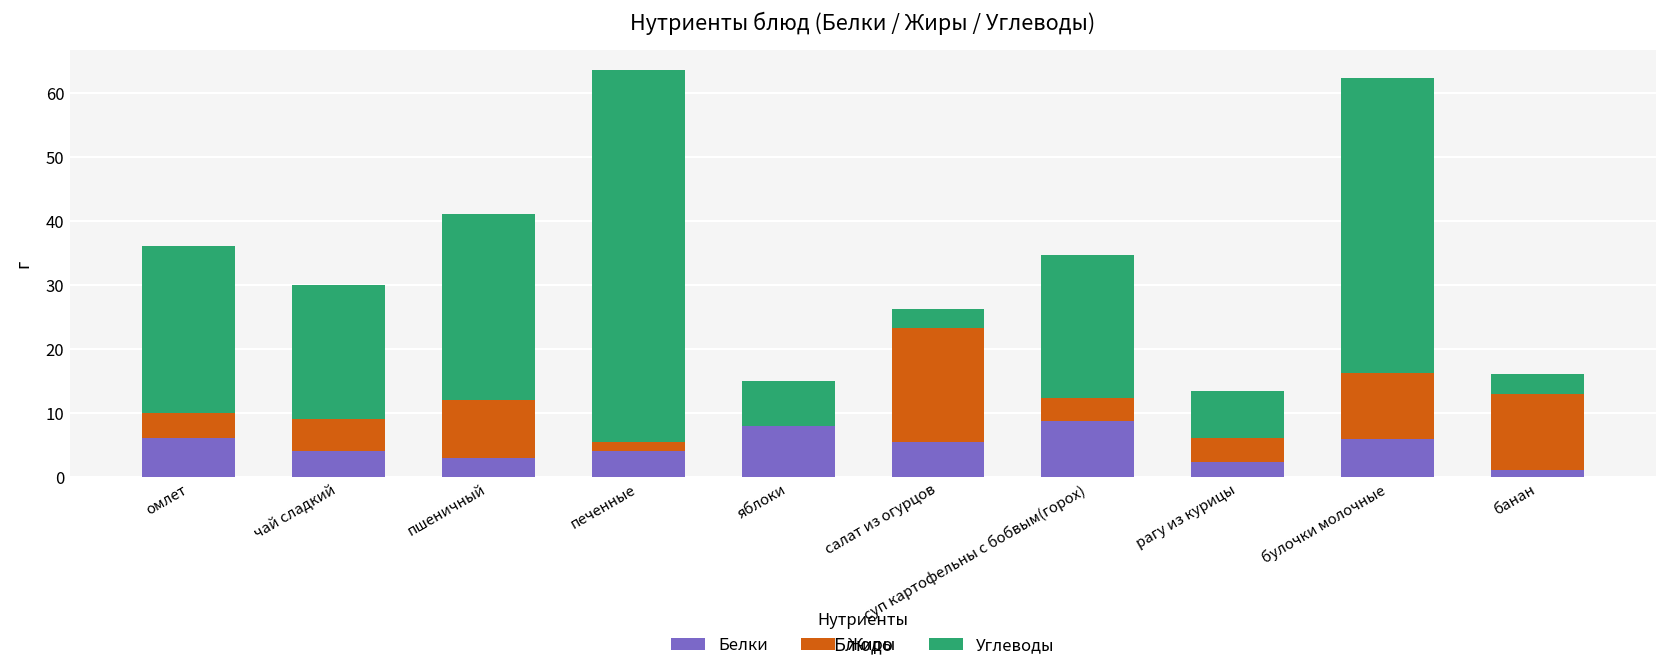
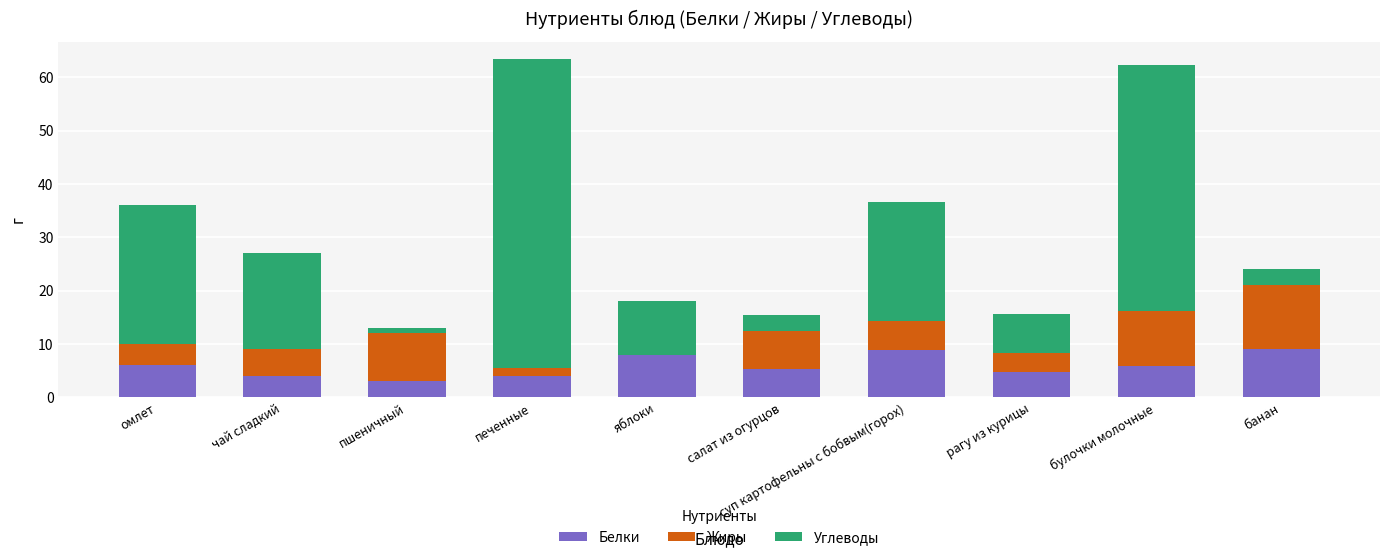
  {
    "Белки": {
      "омлет": 6,
      "чай сладкий": 4,
      "пшеничный": 3,
      "печенные": 4,
      "яблоки": 8,
      "салат из огурцов": 5,
      "суп картофельны с бобвым(горох)": 9,
-     "рагу из курицы": 2,
+     "рагу из курицы": 5,
      "булочки молочные": 6,
-     "банан": 1
+     "банан": 9
    },
    "Жиры": {
      "омлет": 4,
      "чай сладкий": 5,
      "пшеничный": 9,
      "печенные": 1,
      "яблоки": 0,
-     "салат из огурцов": 18,
-     "суп картофельны с бобвым(горох)": 4,
+     "салат из огурцов": 7,
+     "суп картофельны с бобвым(горох)": 6,
      "рагу из курицы": 4,
      "булочки молочные": 10,
      "банан": 12
    },
    "Углеводы": {
      "омлет": 26,
-     "чай сладкий": 21,
-     "пшеничный": 29,
+     "чай сладкий": 18,
+     "пшеничный": 1,
      "печенные": 58,
-     "яблоки": 7,
+     "яблоки": 10,
      "салат из огурцов": 3,
      "суп картофельны с бобвым(горох)": 22,
      "рагу из курицы": 7,
      "булочки молочные": 46,
      "банан": 3
    }
  }
